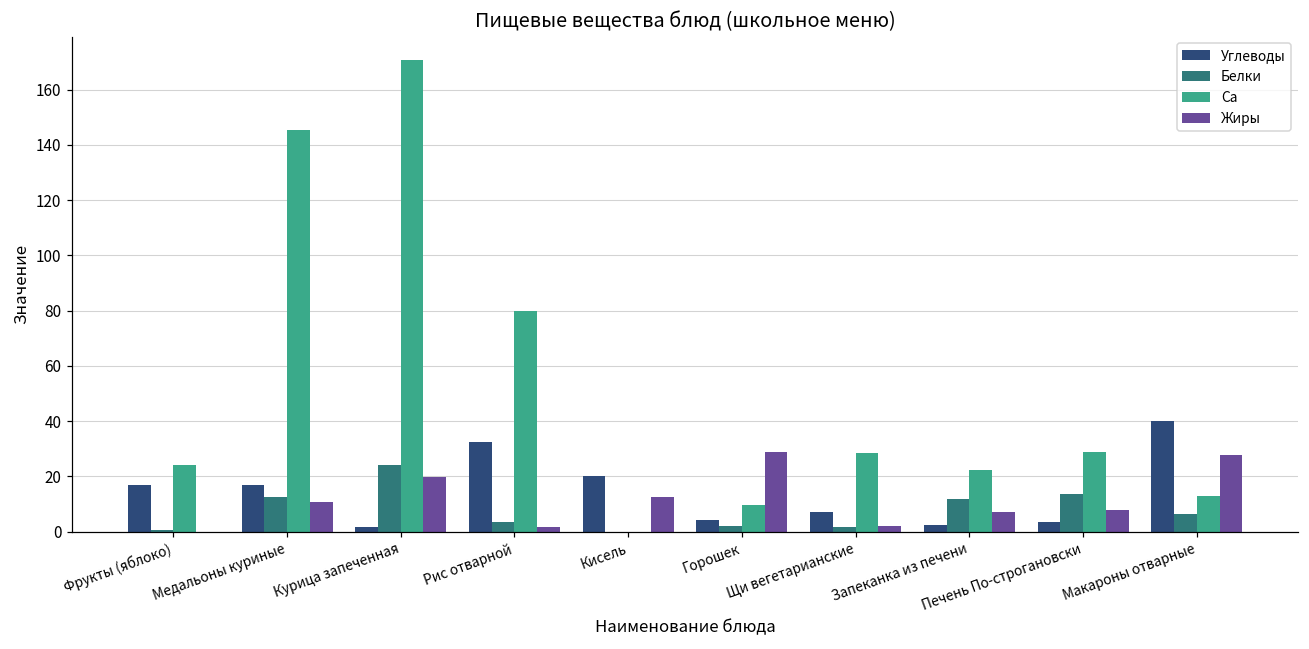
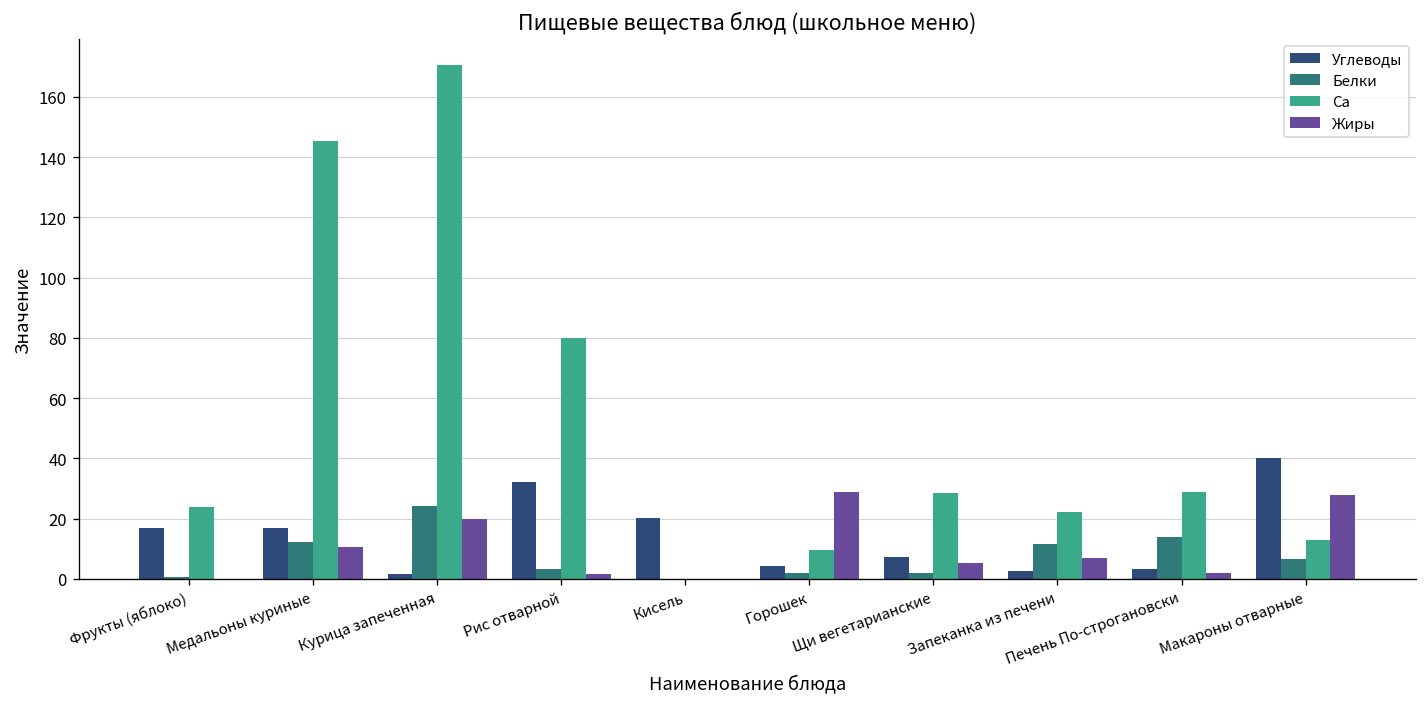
  {
    "Жиры": {
      "Фрукты (яблоко)": 0,
      "Медальоны куриные": 11,
      "Курица запеченная": 20,
      "Рис отварной": 2,
-     "Кисель": 13,
+     "Кисель": 0,
      "Горошек": 29,
-     "Щи вегетарианские": 2,
+     "Щи вегетарианские": 5,
      "Запеканка из печени": 7,
-     "Печень По-строгановски": 8,
+     "Печень По-строгановски": 2,
      "Макароны отварные": 28
    }
  }
